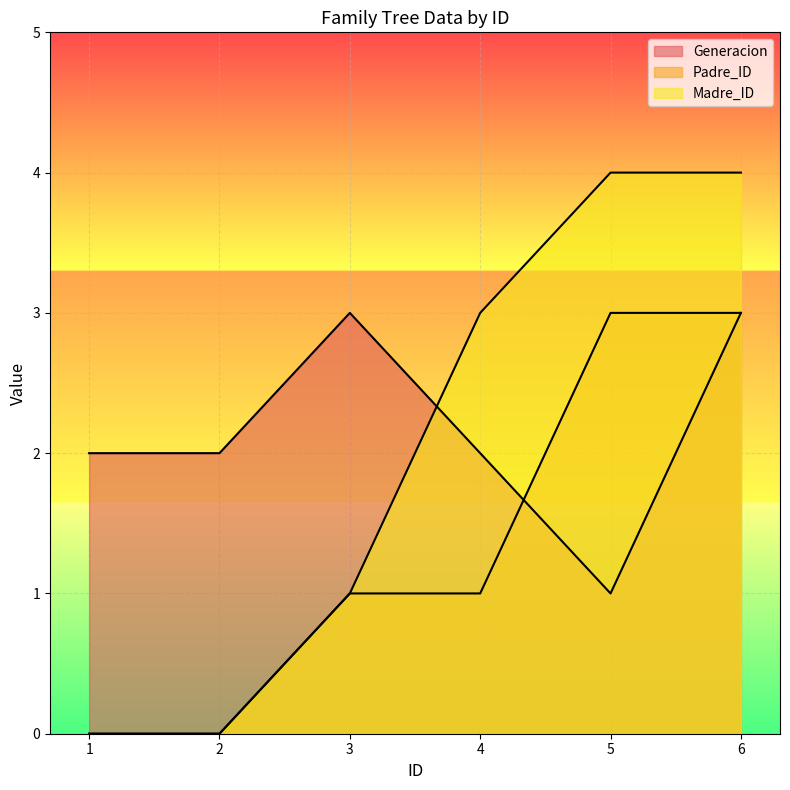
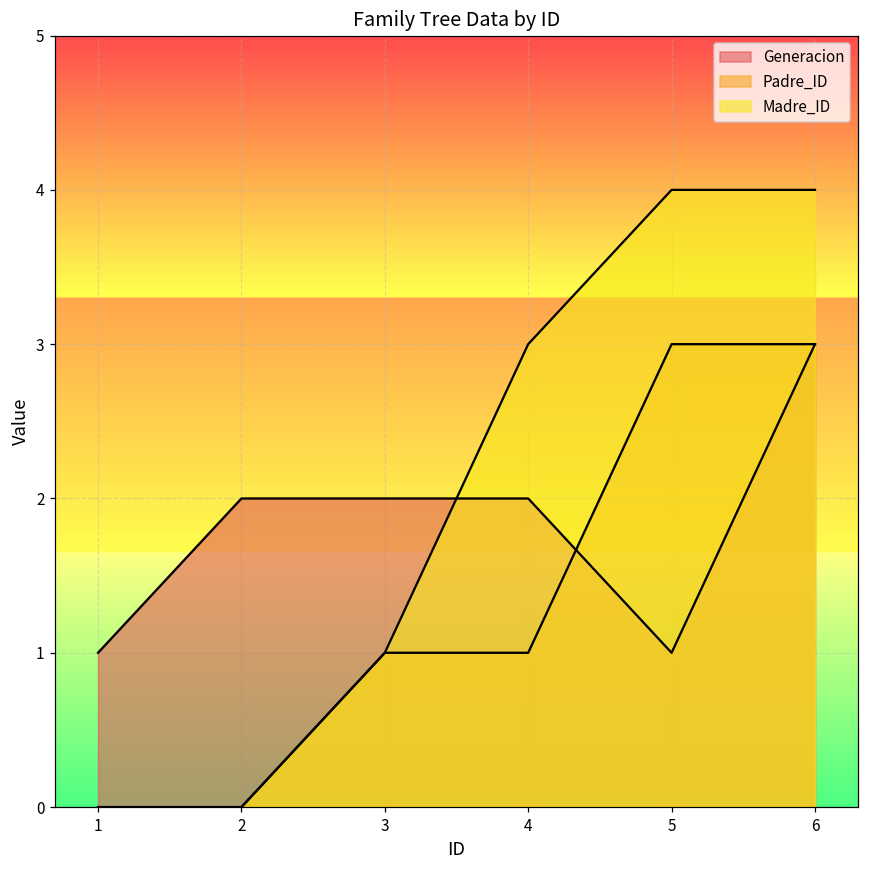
  {
    "Generacion": {
-     "1": 2,
+     "1": 1,
      "2": 2,
-     "3": 3,
+     "3": 2,
      "4": 2,
      "5": 1
    }
  }
